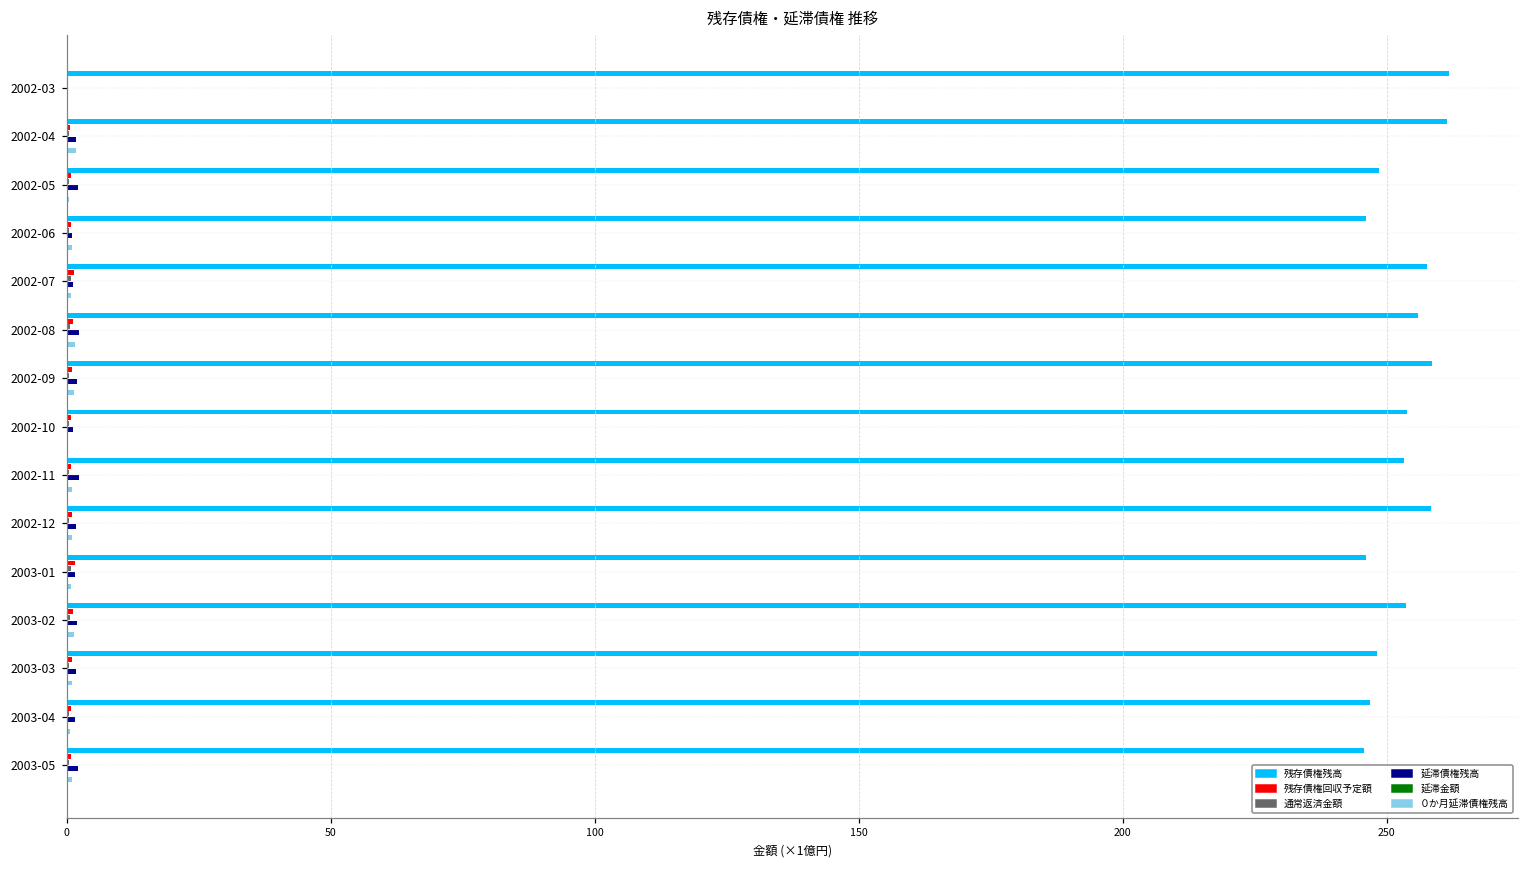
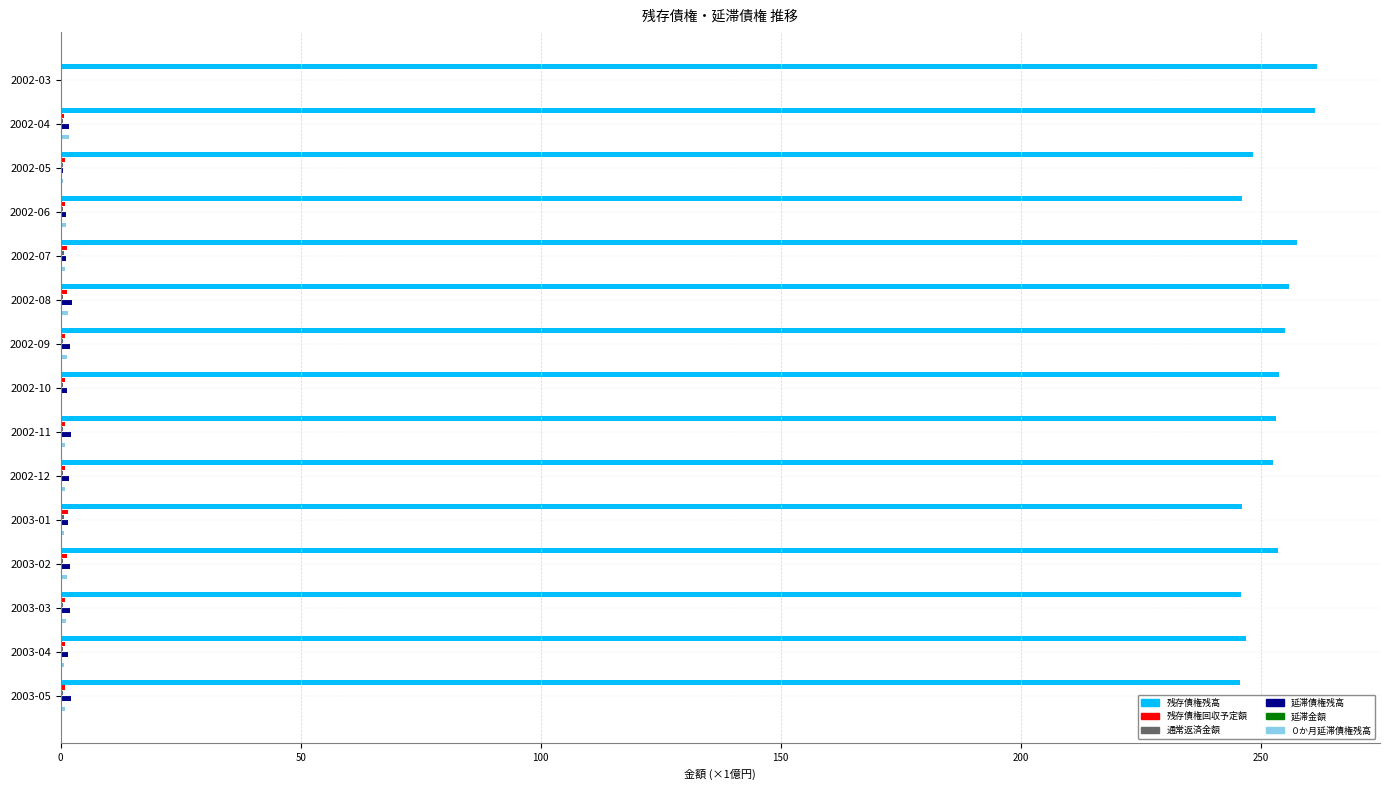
  {
    "残存債権残高": {
      "2002-03": 262,
      "2002-04": 261,
      "2002-05": 248,
      "2002-06": 246,
      "2002-07": 258,
      "2002-08": 256,
-     "2002-09": 259,
+     "2002-09": 255,
      "2002-10": 254,
      "2002-11": 253,
-     "2002-12": 258,
+     "2002-12": 253,
      "2003-01": 246,
      "2003-02": 254,
-     "2003-03": 248,
+     "2003-03": 246,
      "2003-04": 247,
      "2003-05": 246
    },
    "残存債権回収予定額": {
      "2002-03": 0,
      "2002-04": 1,
      "2002-05": 1,
      "2002-06": 1,
      "2002-07": 1,
      "2002-08": 1,
      "2002-09": 1,
      "2002-10": 1,
      "2002-11": 1,
      "2002-12": 1,
      "2003-01": 2,
      "2003-02": 1,
      "2003-03": 1,
      "2003-04": 1,
      "2003-05": 1
    },
    "通常返済金額": {
      "2002-03": 0,
      "2002-07": 1,
      "2002-08": 1,
      "2003-01": 1,
      "2003-02": 1
    },
    "延滞債権残高": {
      "2002-03": 0,
      "2002-04": 2,
-     "2002-05": 2,
+     "2002-05": 0,
      "2002-06": 1,
      "2002-07": 1,
      "2002-08": 2,
      "2002-09": 2,
      "2002-10": 1,
      "2002-11": 2,
      "2002-12": 2,
      "2003-01": 1,
      "2003-02": 2,
      "2003-03": 2,
      "2003-04": 1,
      "2003-05": 2
    },
    "延滞金額": {
      "2002-03": 0
    },
    "０か月延滞債権残高": {
      "2002-03": 0,
      "2002-04": 2,
      "2002-06": 1,
      "2002-07": 1,
      "2002-08": 2,
      "2002-09": 1,
      "2002-10": 0,
      "2002-11": 1,
      "2002-12": 1,
      "2003-01": 1,
      "2003-02": 1,
      "2003-03": 1,
      "2003-04": 1,
      "2003-05": 1
    }
  }
